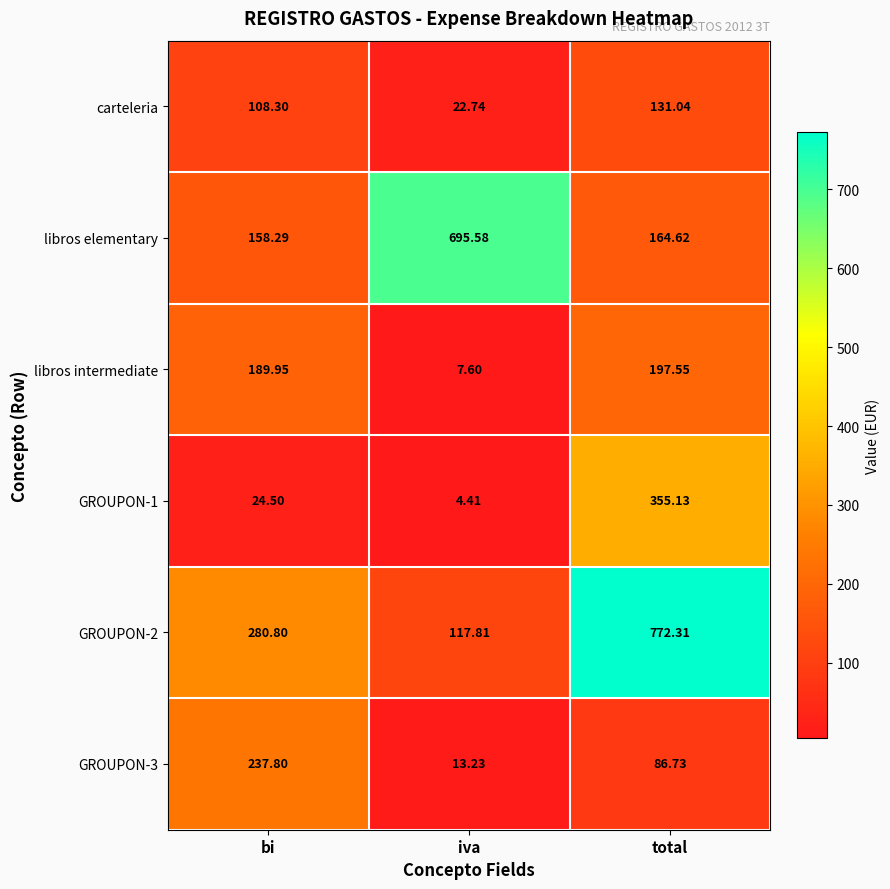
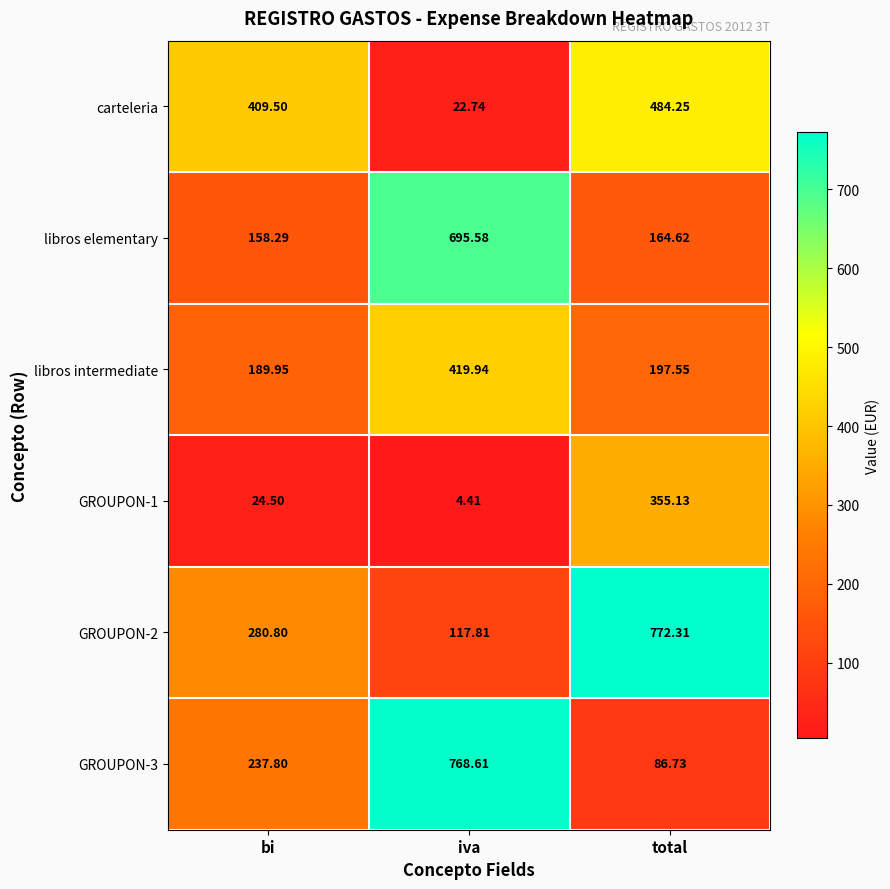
  {
    "carteleria": {
-     "bi": 108.30,
+     "bi": 409.50,
      "iva": 22.74,
-     "total": 131.04
+     "total": 484.25
    },
    "libros elementary": {
      "bi": 158.29,
      "iva": 695.58,
      "total": 164.62
    },
    "libros intermediate": {
      "bi": 189.95,
-     "iva": 7.60,
+     "iva": 419.94,
      "total": 197.55
    },
    "GROUPON-1": {
      "bi": 24.50,
      "iva": 4.41,
      "total": 355.13
    },
    "GROUPON-2": {
      "bi": 280.80,
      "iva": 117.81,
      "total": 772.31
    },
    "GROUPON-3": {
      "bi": 237.80,
-     "iva": 13.23,
+     "iva": 768.61,
      "total": 86.73
    }
  }
